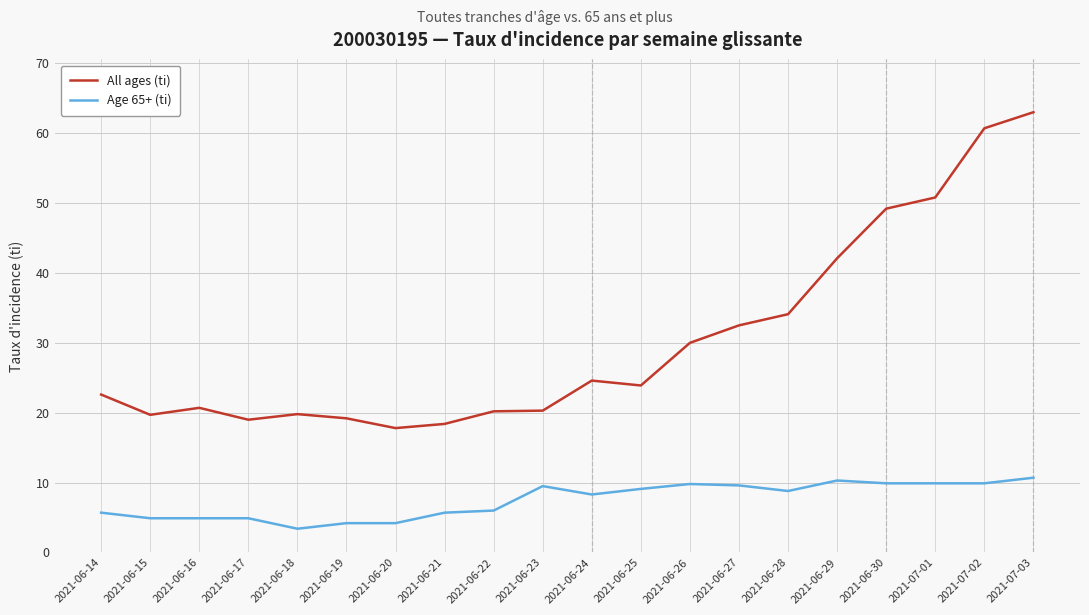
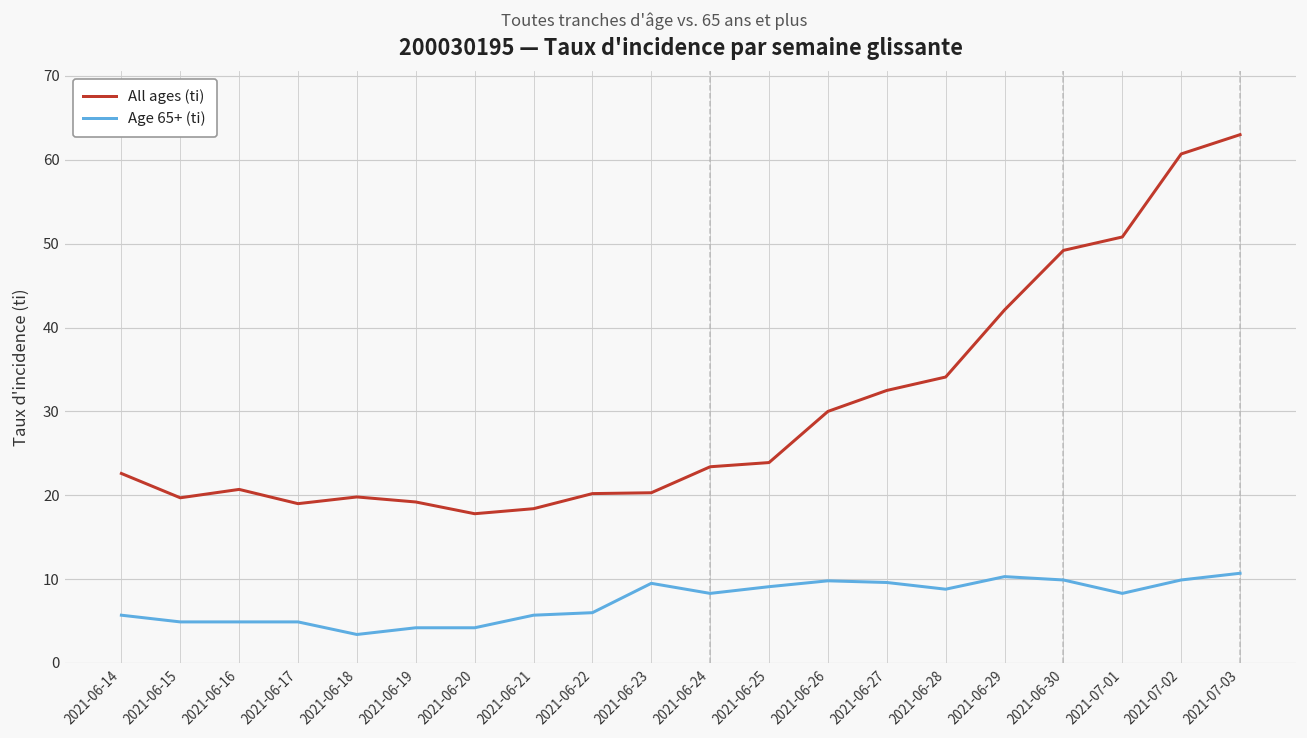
  {
    "All ages (ti)": {
      "2021-06-14": 23,
      "2021-06-15": 20,
      "2021-06-16": 21,
      "2021-06-17": 19,
      "2021-06-18": 20,
      "2021-06-19": 19,
      "2021-06-20": 18,
      "2021-06-21": 18,
      "2021-06-22": 20,
      "2021-06-23": 20,
-     "2021-06-24": 25,
+     "2021-06-24": 23,
      "2021-06-25": 24,
      "2021-06-26": 30,
      "2021-06-27": 33,
      "2021-06-28": 34,
      "2021-06-29": 42,
      "2021-06-30": 49,
      "2021-07-01": 51,
      "2021-07-02": 61,
      "2021-07-03": 63
    },
    "Age 65+ (ti)": {
      "2021-06-14": 6,
      "2021-06-15": 5,
      "2021-06-16": 5,
      "2021-06-17": 5,
      "2021-06-18": 3,
      "2021-06-19": 4,
      "2021-06-20": 4,
      "2021-06-21": 6,
      "2021-06-22": 6,
      "2021-06-23": 10,
      "2021-06-24": 8,
      "2021-06-25": 9,
      "2021-06-26": 10,
      "2021-06-27": 10,
      "2021-06-28": 9,
      "2021-06-29": 10,
      "2021-06-30": 10,
-     "2021-07-01": 10,
+     "2021-07-01": 8,
      "2021-07-02": 10,
      "2021-07-03": 11
    }
  }
